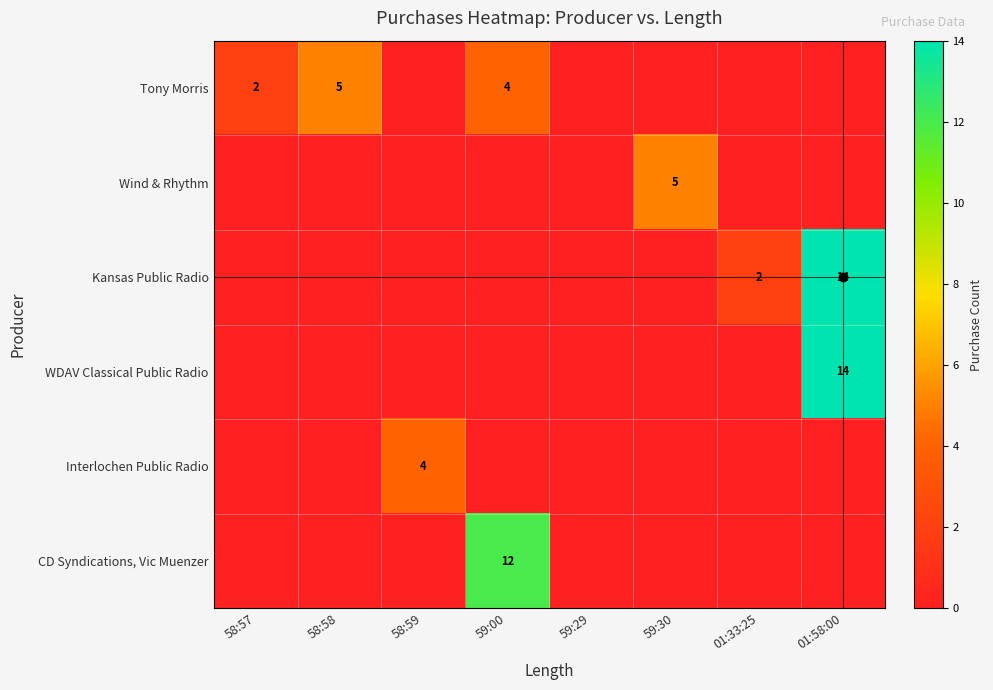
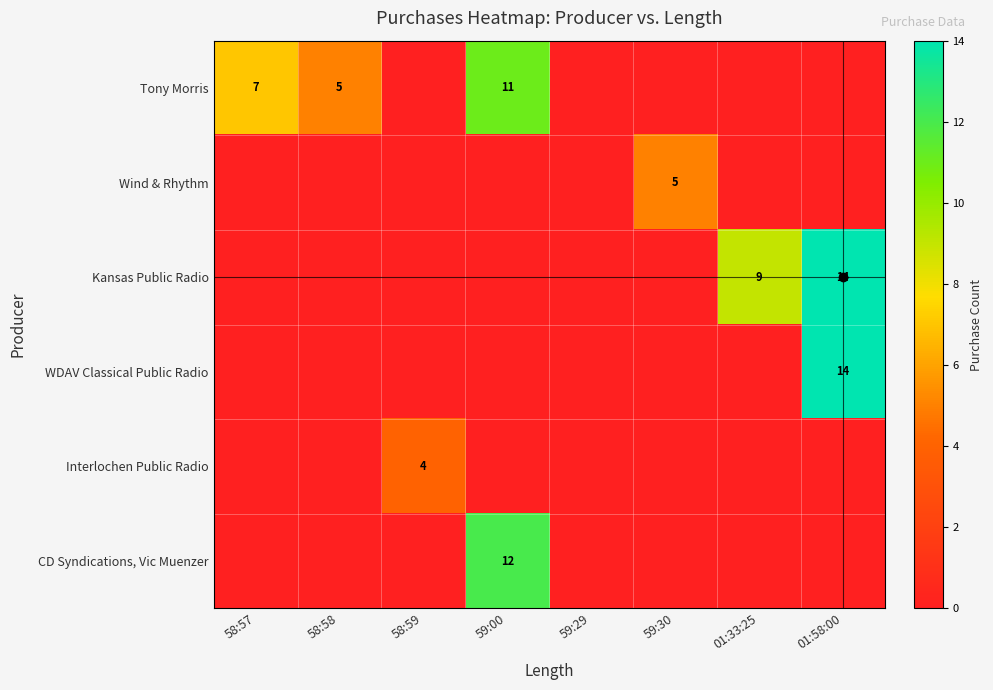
  {
    "Tony Morris": {
-     "58:57": 2,
+     "58:57": 7,
      "58:58": 5,
-     "59:00": 4
+     "59:00": 11
    },
    "Wind & Rhythm": {
      "59:30": 5
    },
    "Kansas Public Radio": {
-     "01:33:25": 2
+     "01:33:25": 9
    },
    "WDAV Classical Public Radio": {
      "01:58:00": 14
    },
    "Interlochen Public Radio": {
      "58:59": 4
    },
    "CD Syndications, Vic Muenzer": {
      "59:00": 12
    }
  }
